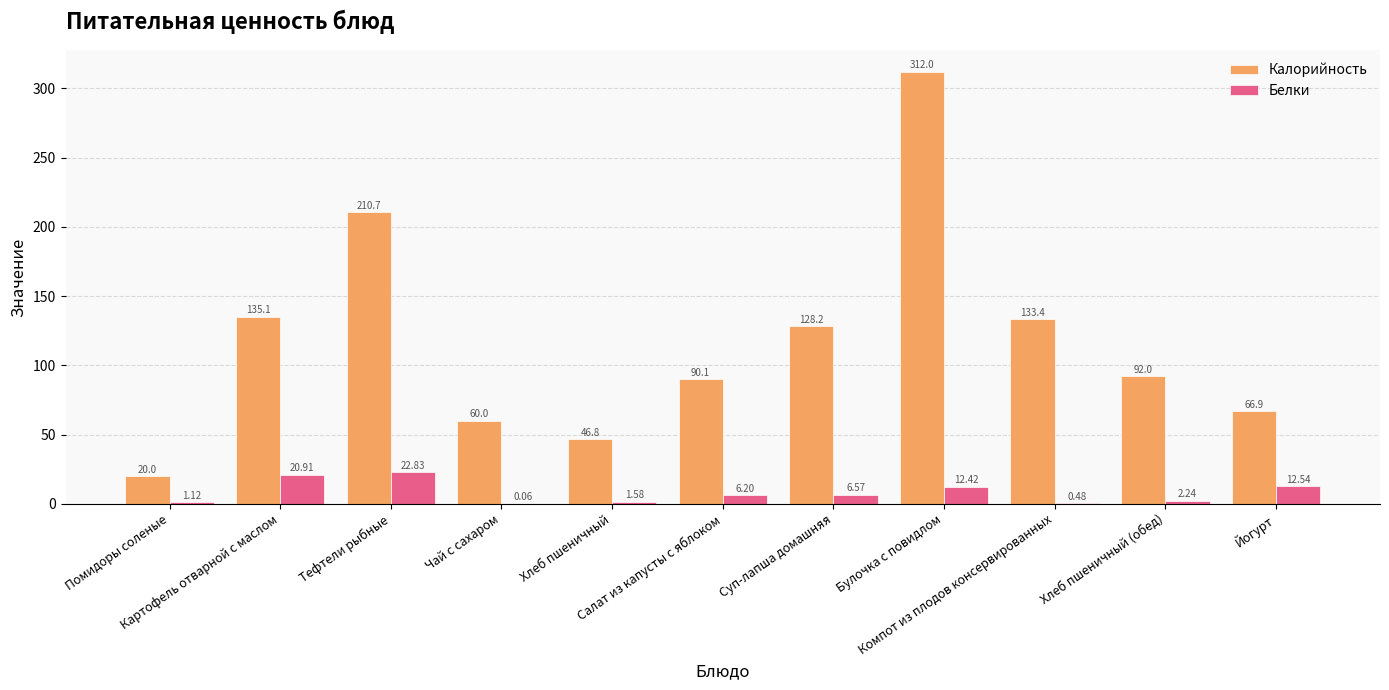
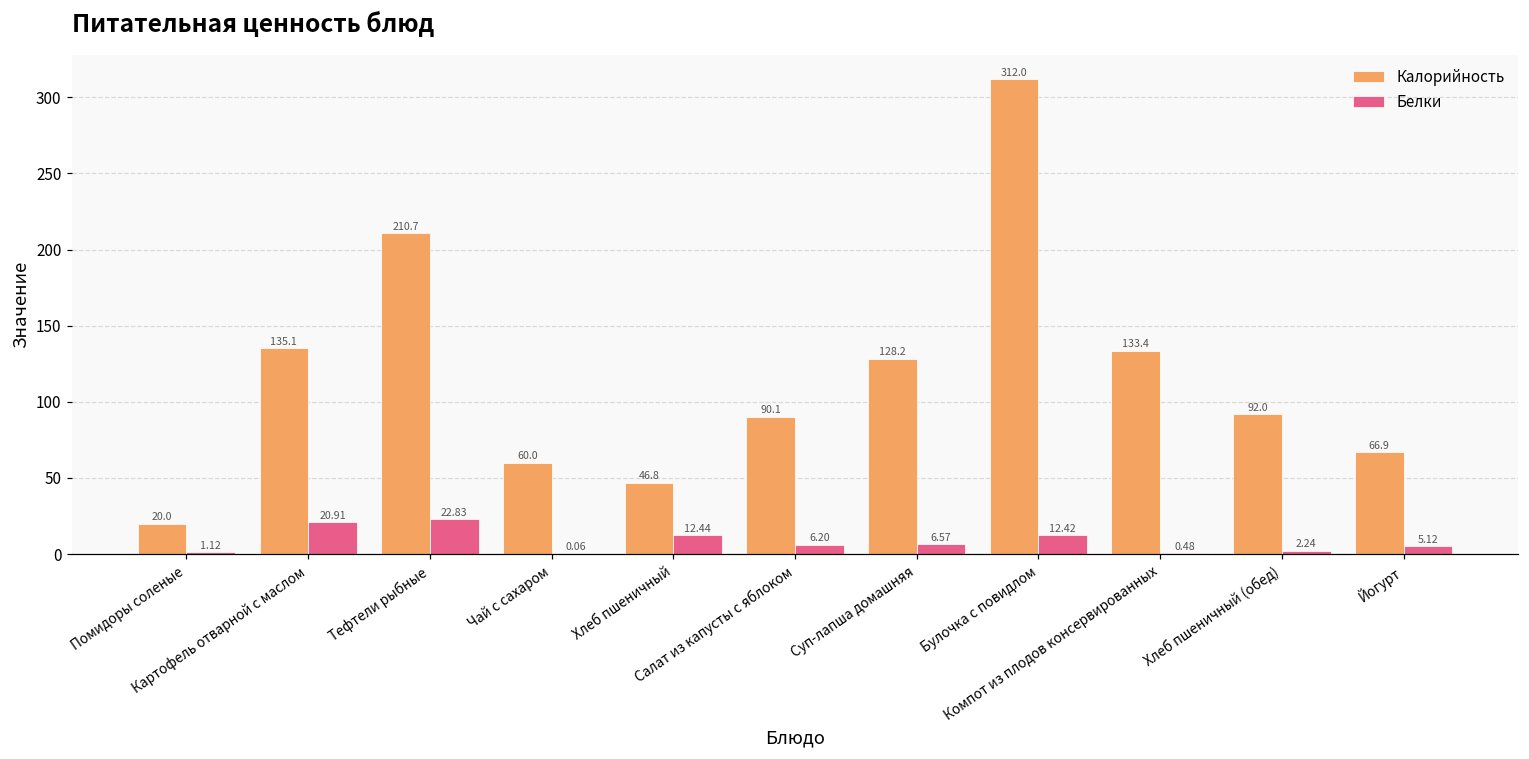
  {
    "Калорийность": {
      "Помидоры соленые": 20.0,
      "Картофель отварной с маслом": 135.1,
      "Тефтели рыбные": 210.7,
      "Чай с сахаром": 60.0,
      "Хлеб пшеничный": 46.8,
      "Салат из капусты с яблоком": 90.1,
      "Суп-лапша домашняя": 128.2,
      "Булочка с повидлом": 312.0,
      "Компот из плодов консервированных": 133.4,
      "Хлеб пшеничный (обед)": 92.0,
      "Йогурт": 66.9
    },
    "Белки": {
      "Помидоры соленые": 1.12,
      "Картофель отварной с маслом": 20.91,
      "Тефтели рыбные": 22.83,
      "Чай с сахаром": 0.06,
-     "Хлеб пшеничный": 1.58,
+     "Хлеб пшеничный": 12.44,
      "Салат из капусты с яблоком": 6.20,
      "Суп-лапша домашняя": 6.57,
      "Булочка с повидлом": 12.42,
      "Компот из плодов консервированных": 0.48,
      "Хлеб пшеничный (обед)": 2.24,
-     "Йогурт": 12.54
+     "Йогурт": 5.12
    }
  }
